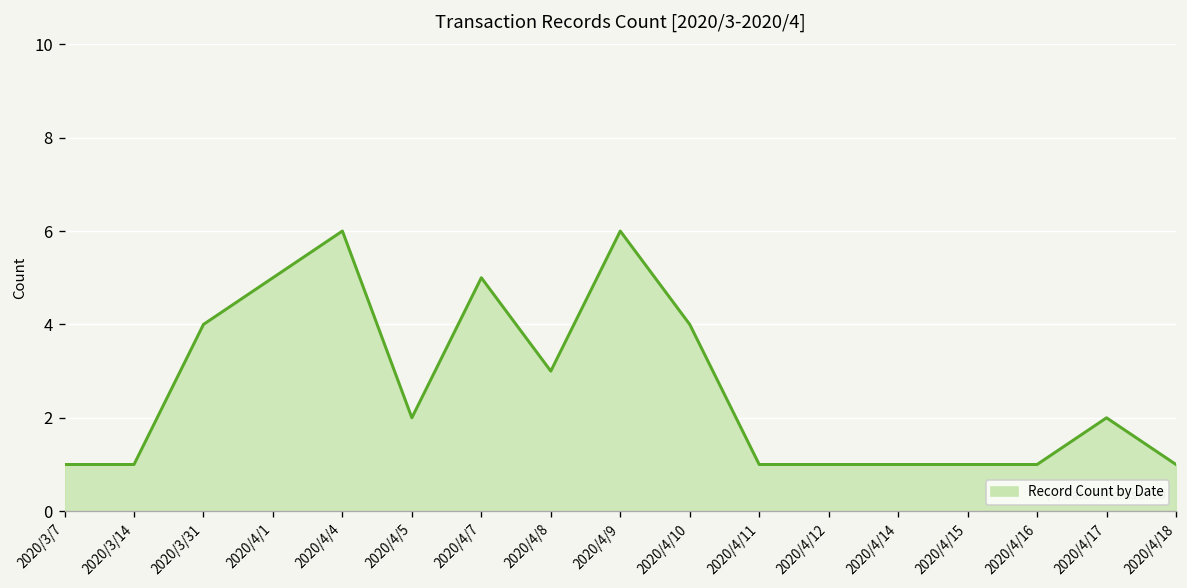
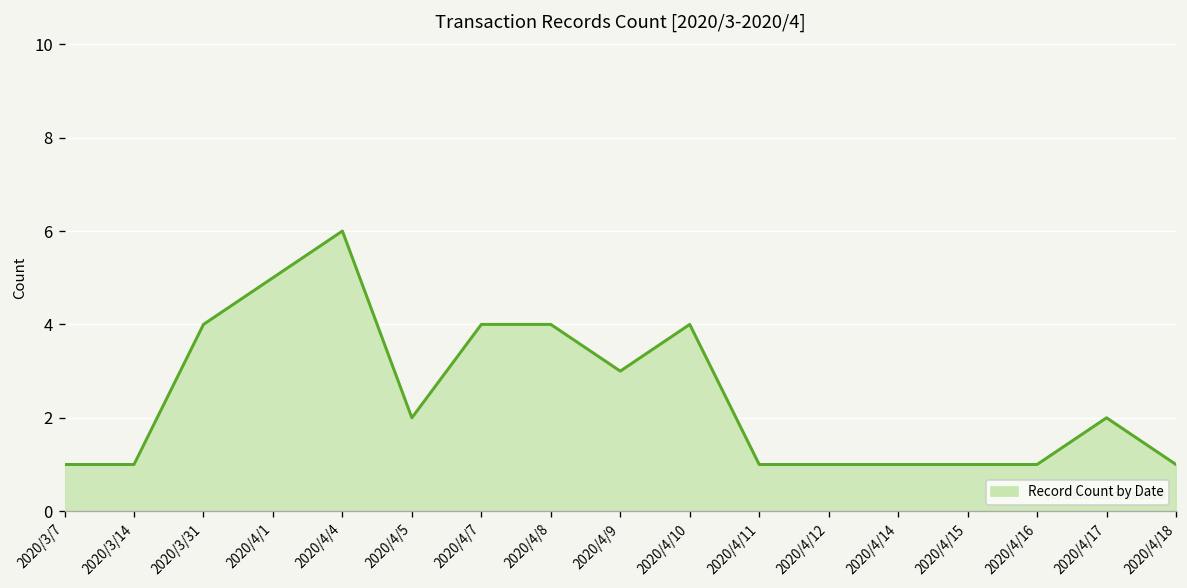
  {
    "2020/3/7": 1,
    "2020/3/14": 1,
    "2020/3/31": 4,
    "2020/4/1": 5,
    "2020/4/4": 6,
    "2020/4/5": 2,
-   "2020/4/7": 5,
-   "2020/4/8": 3,
-   "2020/4/9": 6,
+   "2020/4/7": 4,
+   "2020/4/8": 4,
+   "2020/4/9": 3,
    "2020/4/10": 4,
    "2020/4/11": 1,
    "2020/4/12": 1,
    "2020/4/14": 1,
    "2020/4/15": 1,
    "2020/4/17": 2,
    "2020/4/18": 1
  }
